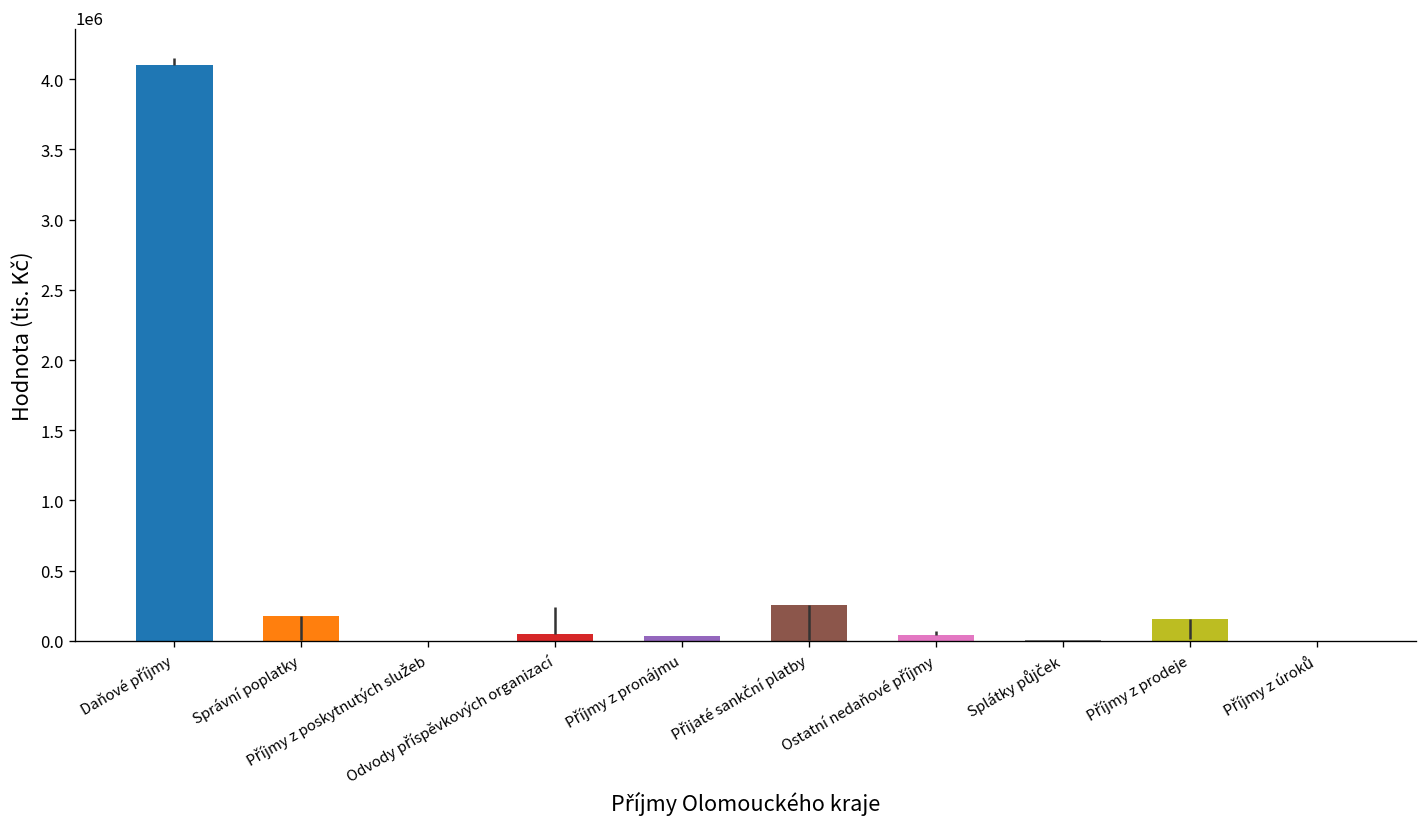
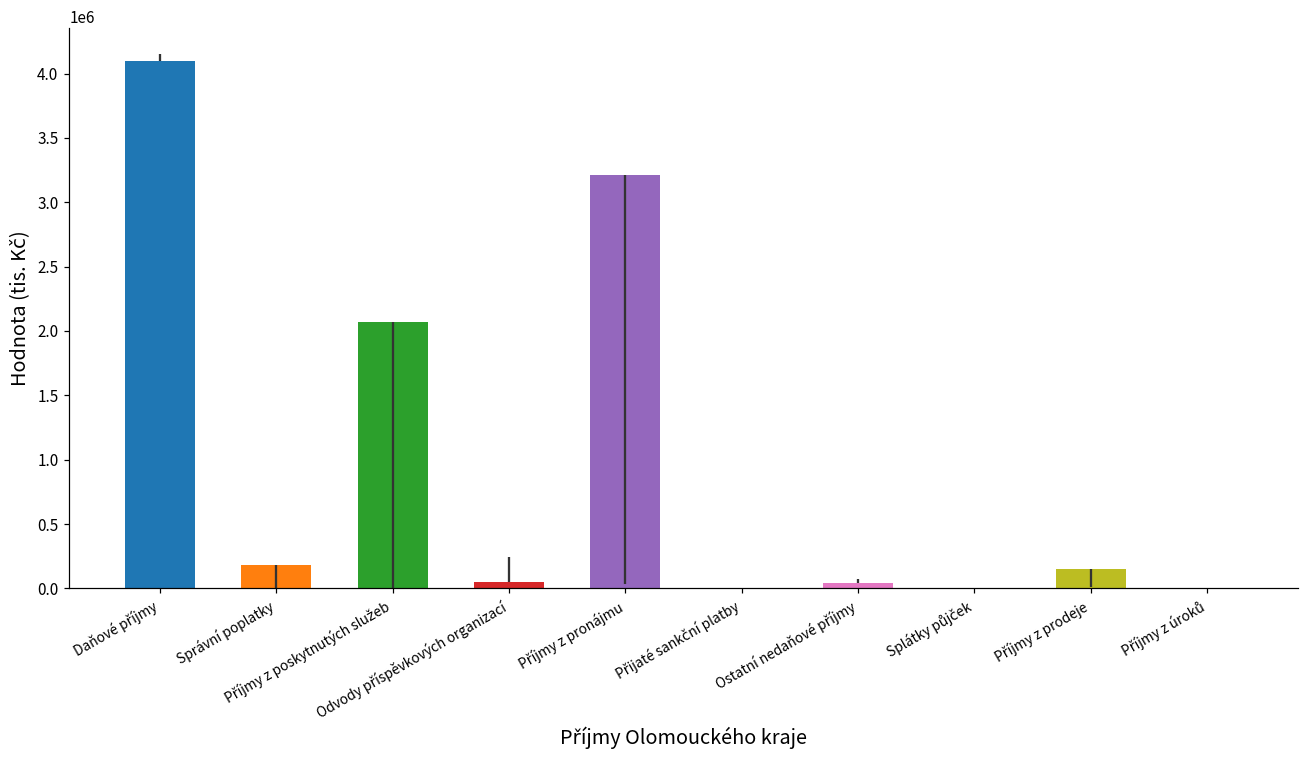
  {
    "Daňové příjmy": 4100000,
    "Správní poplatky": 180000,
-   "Příjmy z poskytnutých služeb": 0,
+   "Příjmy z poskytnutých služeb": 2070000,
    "Odvody příspěvkových organizací": 50000,
-   "Příjmy z pronájmu": 30000,
-   "Přijaté sankční platby": 260000,
+   "Příjmy z pronájmu": 3210000,
+   "Přijaté sankční platby": 0,
    "Ostatní nedaňové příjmy": 40000,
    "Příjmy z prodeje": 150000
  }
